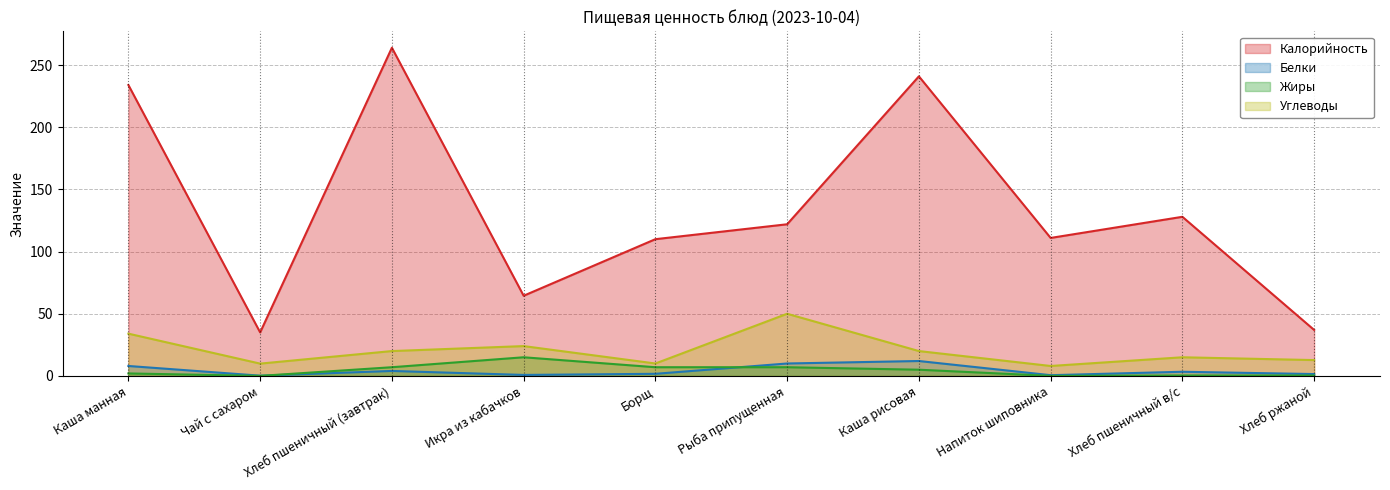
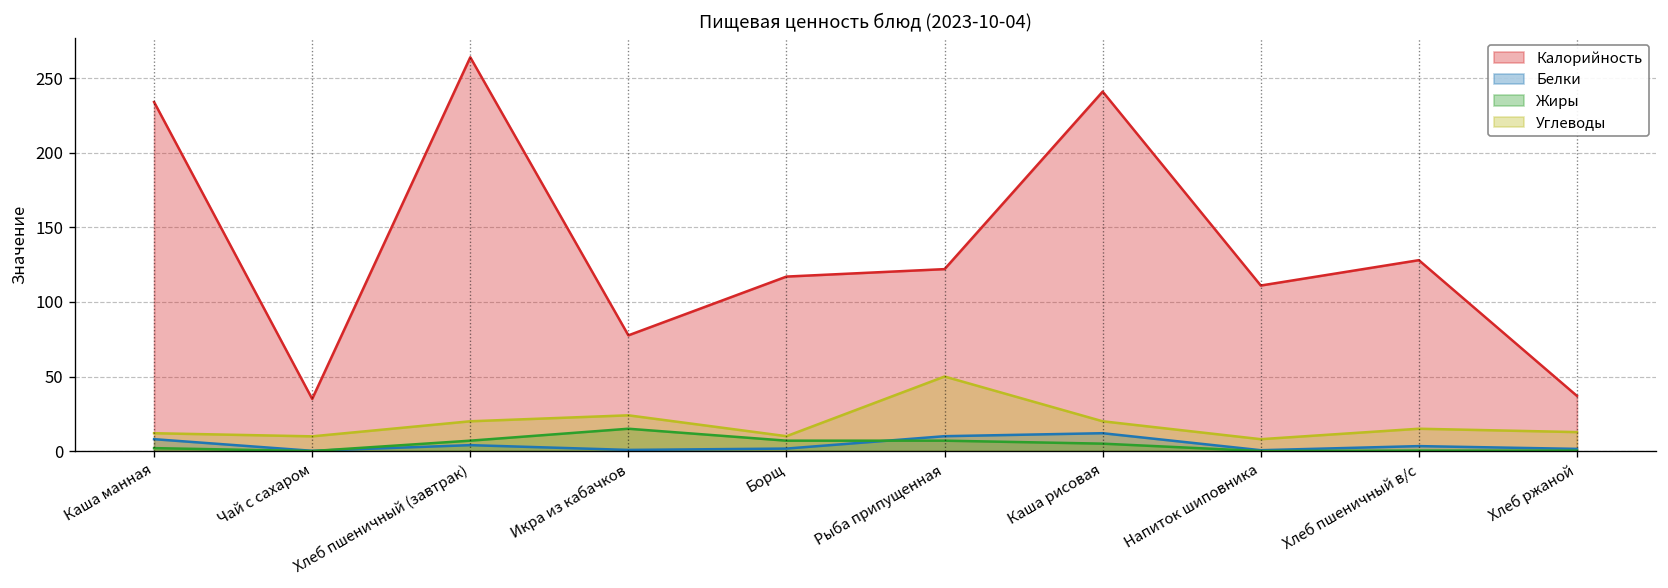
  {
    "Калорийность": {
      "Каша манная": 234,
      "Чай с сахаром": 35,
      "Хлеб пшеничный (завтрак)": 264,
-     "Икра из кабачков": 65,
-     "Борщ": 110,
+     "Икра из кабачков": 78,
+     "Борщ": 117,
      "Рыба припущенная": 122,
      "Каша рисовая": 241,
      "Напиток шиповника": 111,
      "Хлеб пшеничный в/с": 128,
      "Хлеб ржаной": 37
    },
    "Белки": {
      "Каша манная": 8,
      "Хлеб пшеничный (завтрак)": 4,
      "Икра из кабачков": 1,
      "Борщ": 2,
      "Рыба припущенная": 10,
      "Каша рисовая": 12,
      "Хлеб пшеничный в/с": 3
    },
    "Жиры": {
      "Каша манная": 2,
      "Хлеб пшеничный (завтрак)": 7,
      "Икра из кабачков": 15,
      "Борщ": 7,
      "Рыба припущенная": 7,
      "Каша рисовая": 5,
      "Хлеб пшеничный в/с": 0
    },
    "Углеводы": {
-     "Каша манная": 34,
+     "Каша манная": 12,
      "Чай с сахаром": 10,
      "Хлеб пшеничный (завтрак)": 20,
      "Икра из кабачков": 24,
      "Борщ": 10,
      "Рыба припущенная": 50,
      "Каша рисовая": 20,
      "Напиток шиповника": 8,
      "Хлеб пшеничный в/с": 15,
      "Хлеб ржаной": 13
    }
  }
